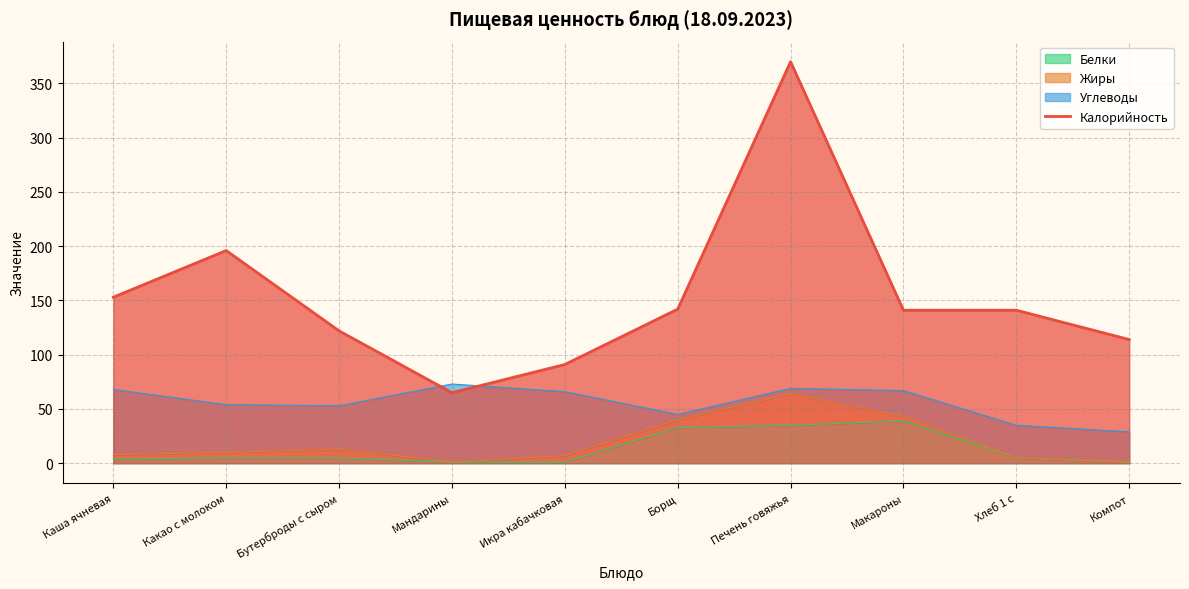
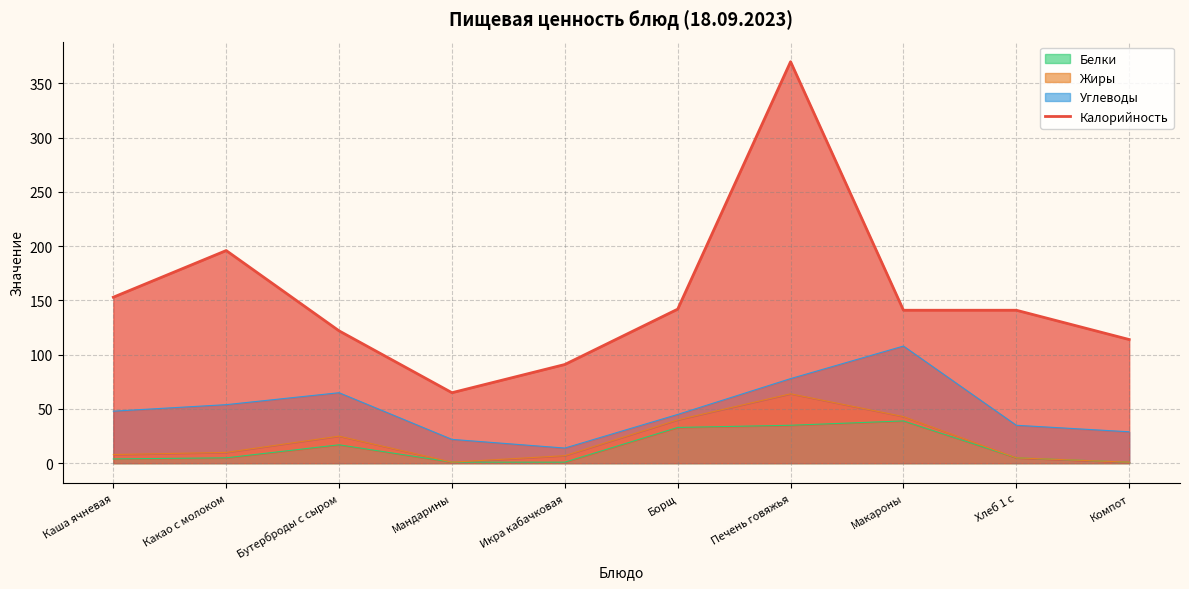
  {
    "Белки": {
      "Каша ячневая": 4,
      "Какао с молоком": 5,
-     "Бутерброды с сыром": 5,
+     "Бутерброды с сыром": 17,
      "Икра кабачковая": 1,
      "Борщ": 33,
      "Печень говяжья": 35,
      "Макароны": 39
    },
    "Углеводы": {
-     "Каша ячневая": 60,
+     "Каша ячневая": 40,
      "Какао с молоком": 44,
      "Бутерброды с сыром": 40,
-     "Мандарины": 72,
-     "Икра кабачковая": 59,
+     "Мандарины": 21,
+     "Икра кабачковая": 7,
      "Борщ": 5,
-     "Печень говяжья": 5,
-     "Макароны": 24,
+     "Печень говяжья": 14,
+     "Макароны": 65,
      "Хлеб 1 с": 30,
      "Компот": 28
    }
  }
